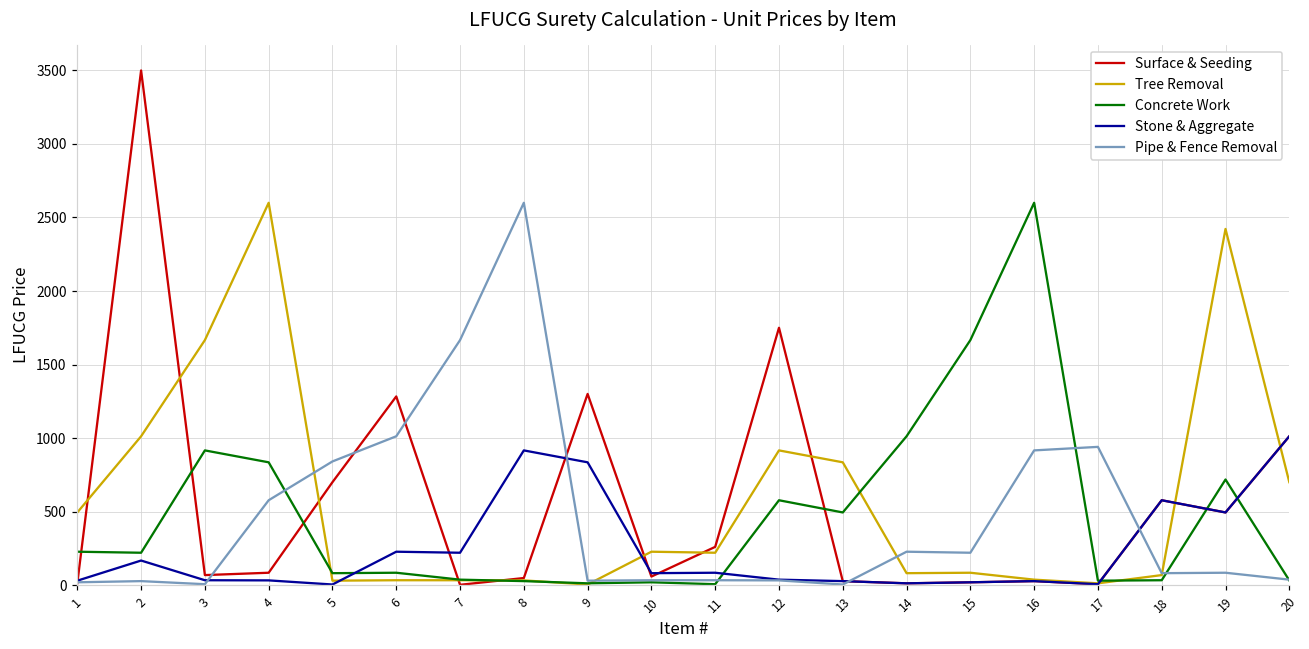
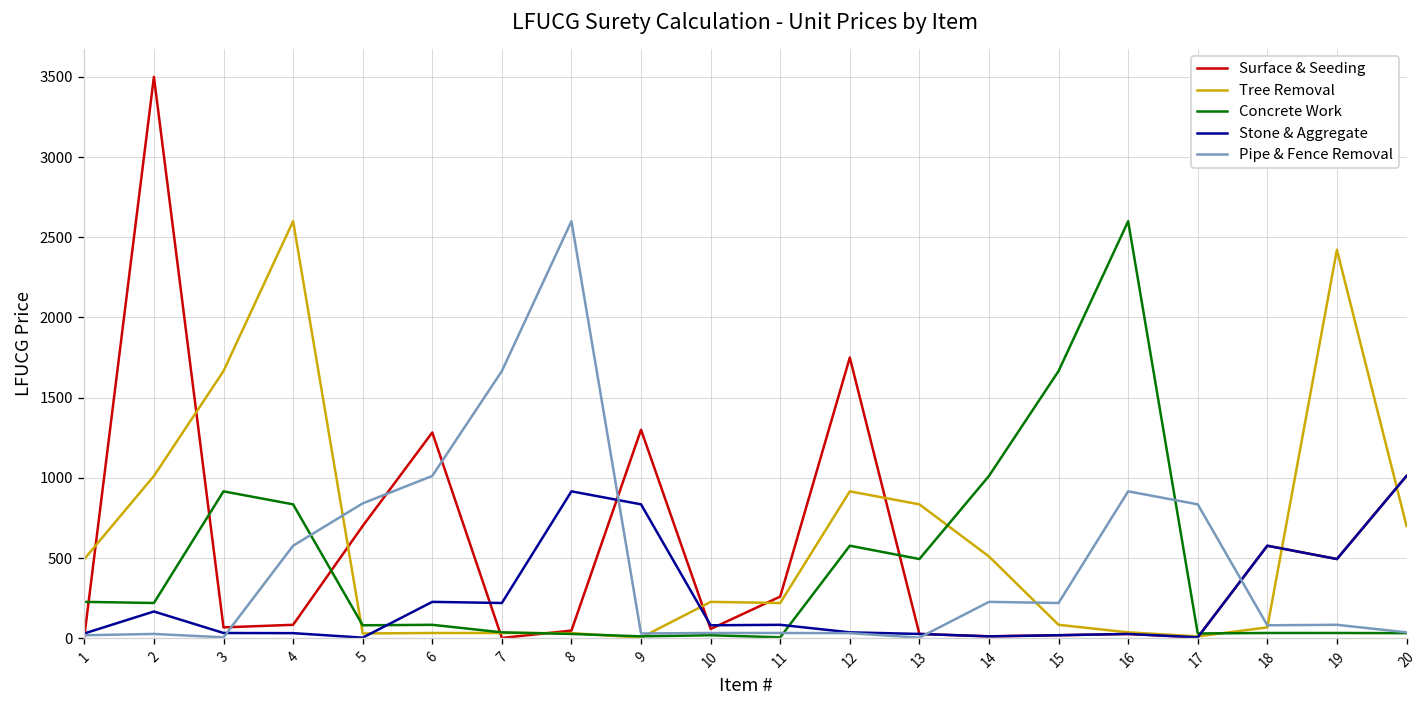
  {
    "Surface & Seeding": {
      "2": 3500,
      "3": 70,
      "4": 80,
      "5": 700,
      "6": 1280,
      "7": 0,
      "9": 1300,
      "10": 60,
      "11": 260,
      "12": 1750
    },
    "Tree Removal": {
      "1": 490,
      "2": 1010,
      "3": 1670,
      "4": 2600,
      "5": 30,
      "6": 30,
      "10": 230,
      "11": 220,
      "12": 920,
      "13": 840,
-     "14": 80,
+     "14": 510,
      "15": 80,
      "19": 2420,
      "20": 700
    },
    "Concrete Work": {
      "1": 230,
      "2": 220,
      "3": 920,
      "4": 840,
      "5": 80,
      "6": 80,
      "11": 10,
      "12": 580,
      "13": 490,
      "14": 1010,
      "15": 1670,
      "16": 2600,
      "18": 30,
-     "19": 720
+     "19": 30
    },
    "Stone & Aggregate": {
      "2": 170,
      "3": 30,
      "4": 30,
      "5": 0,
      "6": 230,
      "7": 220,
      "8": 920,
      "9": 840,
      "10": 80,
      "11": 80
    },
    "Pipe & Fence Removal": {
      "2": 30,
      "3": 10,
      "4": 580,
      "5": 840,
      "6": 1010,
      "7": 1670,
      "8": 2600,
      "11": 30,
      "13": 0,
      "14": 230,
      "15": 220,
      "16": 920,
-     "17": 940,
+     "17": 840,
      "19": 80
    }
  }
